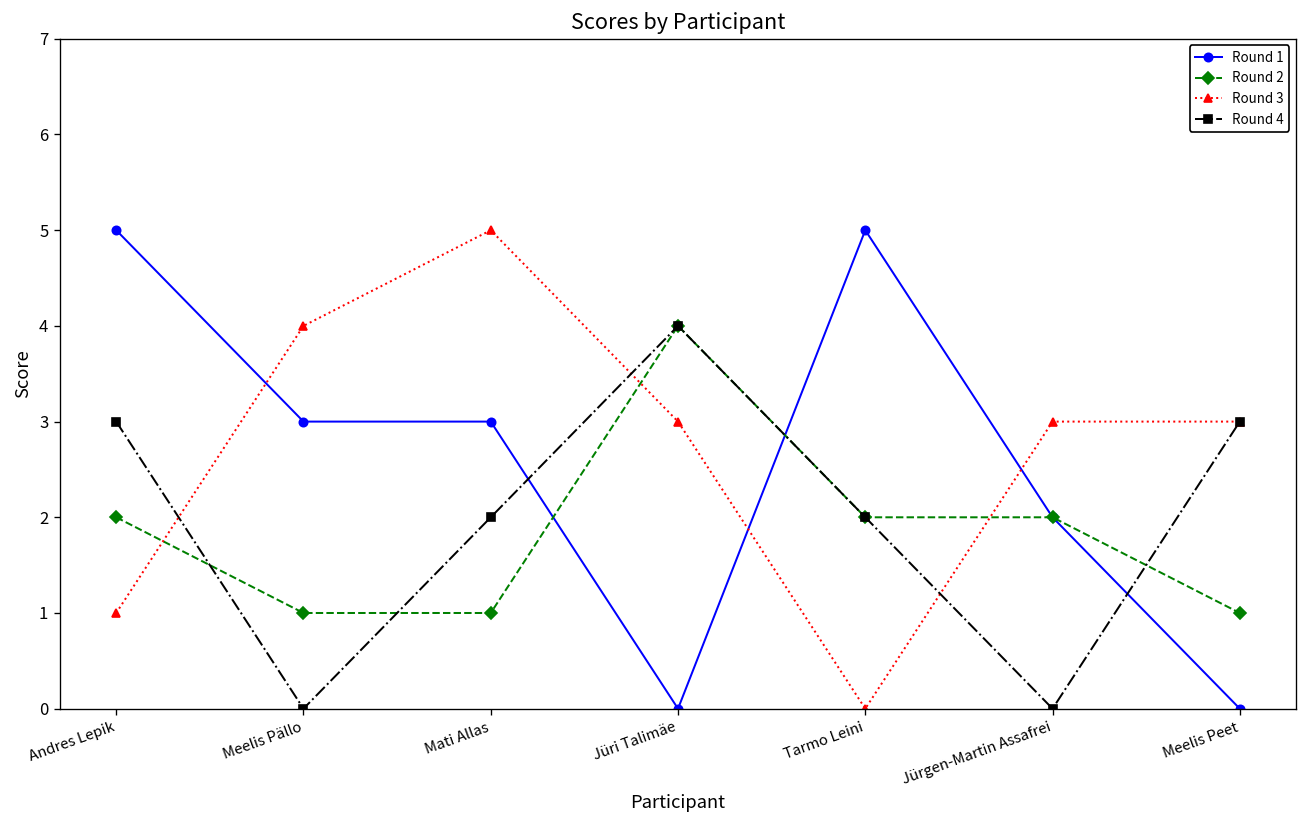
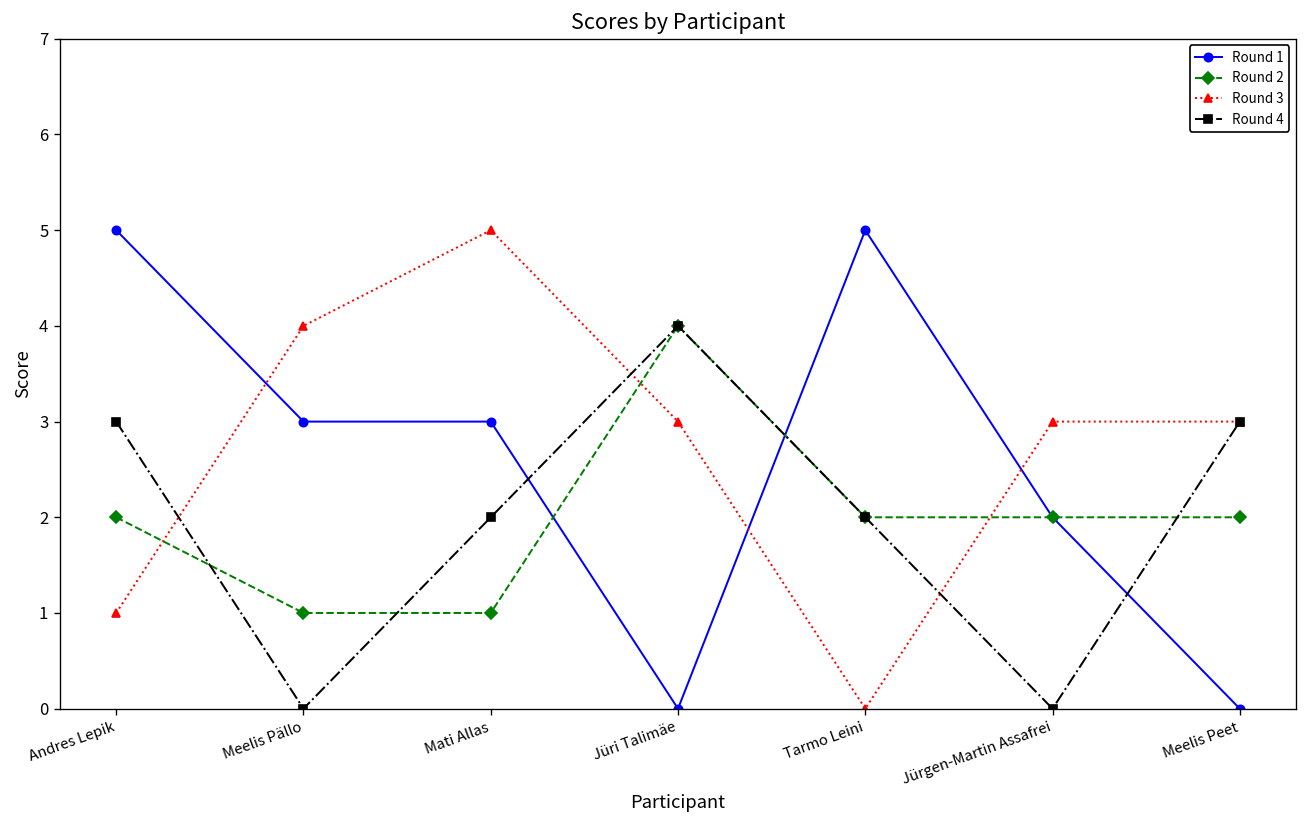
  {
    "Round 1": {
      "Andres Lepik": 5,
      "Meelis Pällo": 3,
      "Mati Allas": 3,
      "Jüri Talimäe": 0,
      "Tarmo Leini": 5,
      "Meelis Peet": 0
    },
    "Round 2": {
      "Andres Lepik": 2,
      "Meelis Pällo": 1,
      "Mati Allas": 1,
-     "Meelis Peet": 1
+     "Meelis Peet": 2
    },
    "Round 3": {
      "Andres Lepik": 1,
      "Meelis Pällo": 4,
      "Mati Allas": 5,
      "Jüri Talimäe": 3,
      "Tarmo Leini": 0,
      "Jürgen-Martin Assafrei": 3
    },
    "Round 4": {
      "Andres Lepik": 3,
      "Meelis Pällo": 0,
      "Mati Allas": 2,
      "Jürgen-Martin Assafrei": 0
    }
  }
